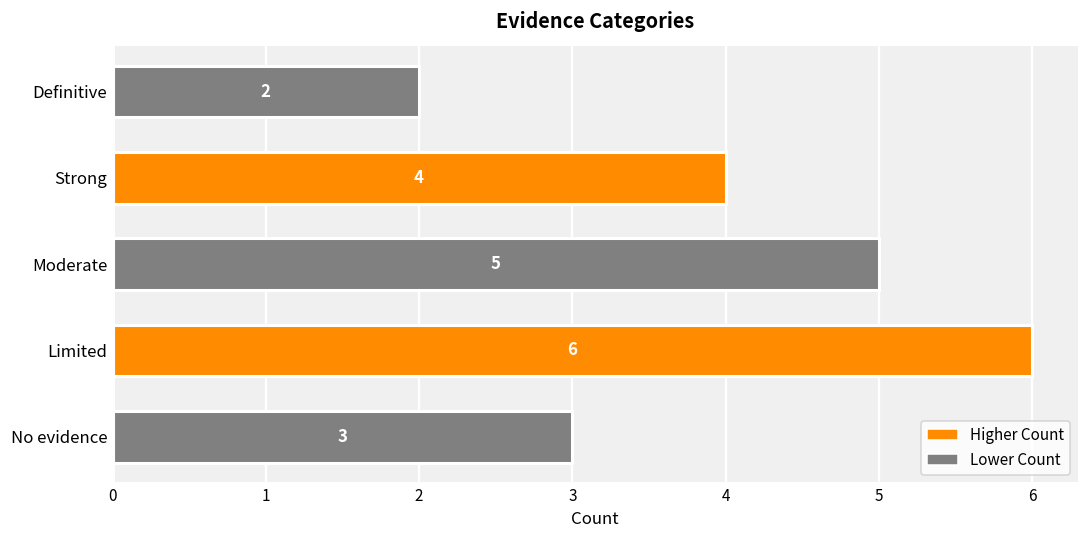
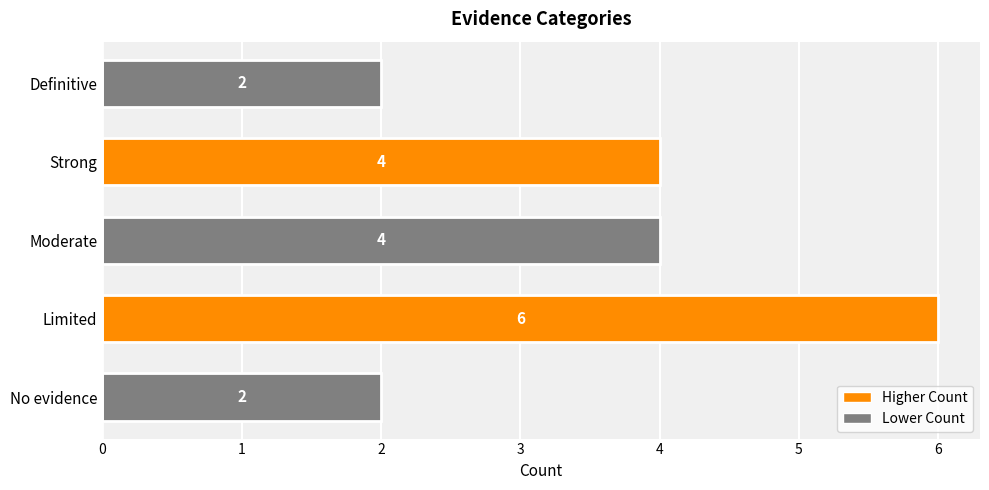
  {
    "Definitive": 2,
    "Strong": 4,
-   "Moderate": 5,
+   "Moderate": 4,
    "Limited": 6,
-   "No evidence": 3
+   "No evidence": 2
  }
